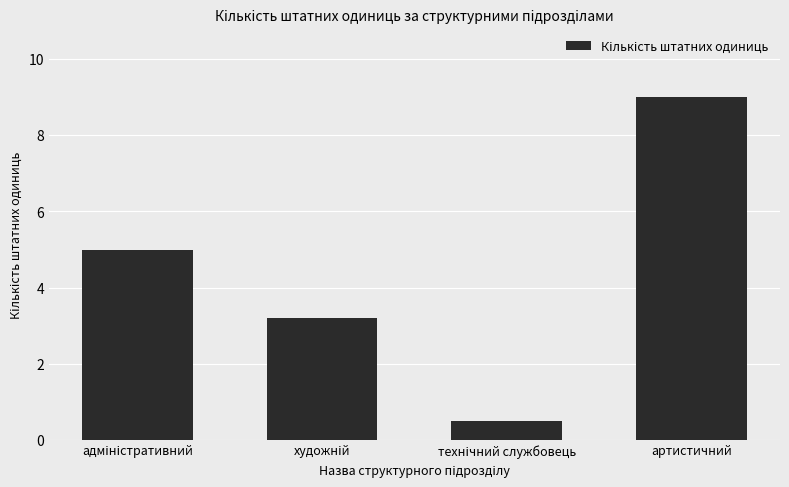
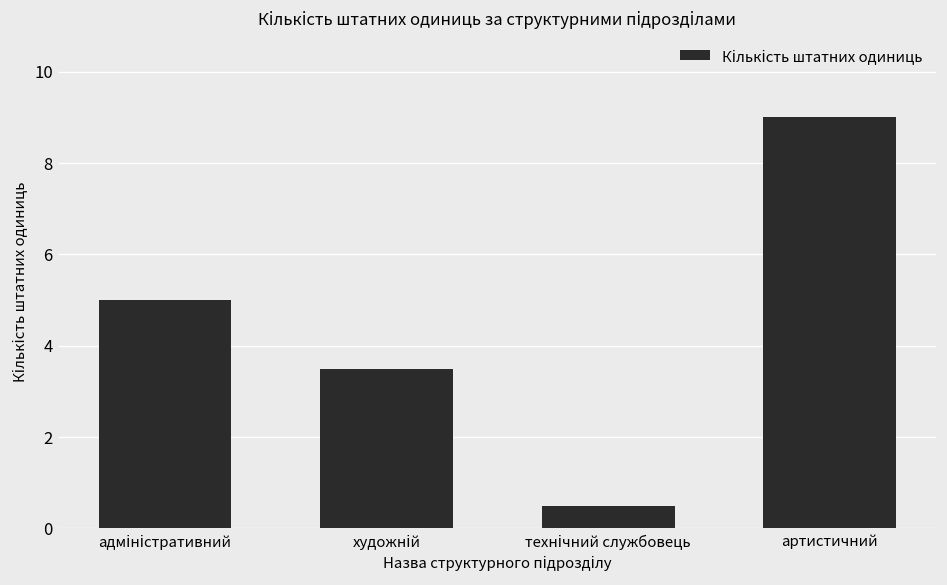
  {
    "адміністративний": 5.0,
-   "художній": 3.2,
+   "художній": 3.5,
    "технічний службовець": 0.5,
    "артистичний": 9.0
  }
